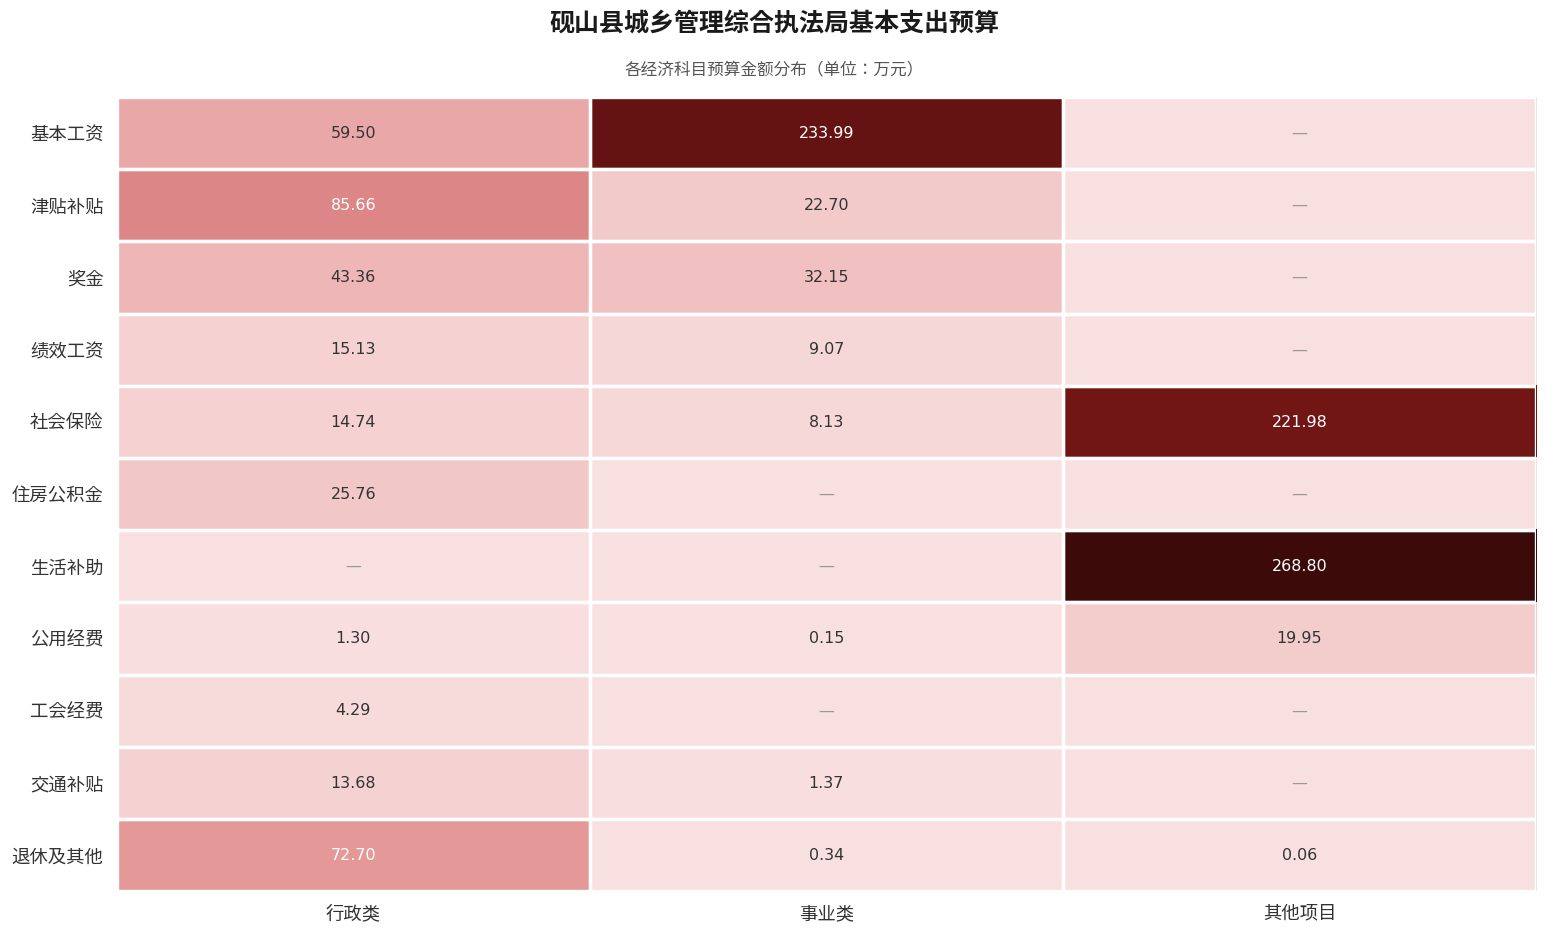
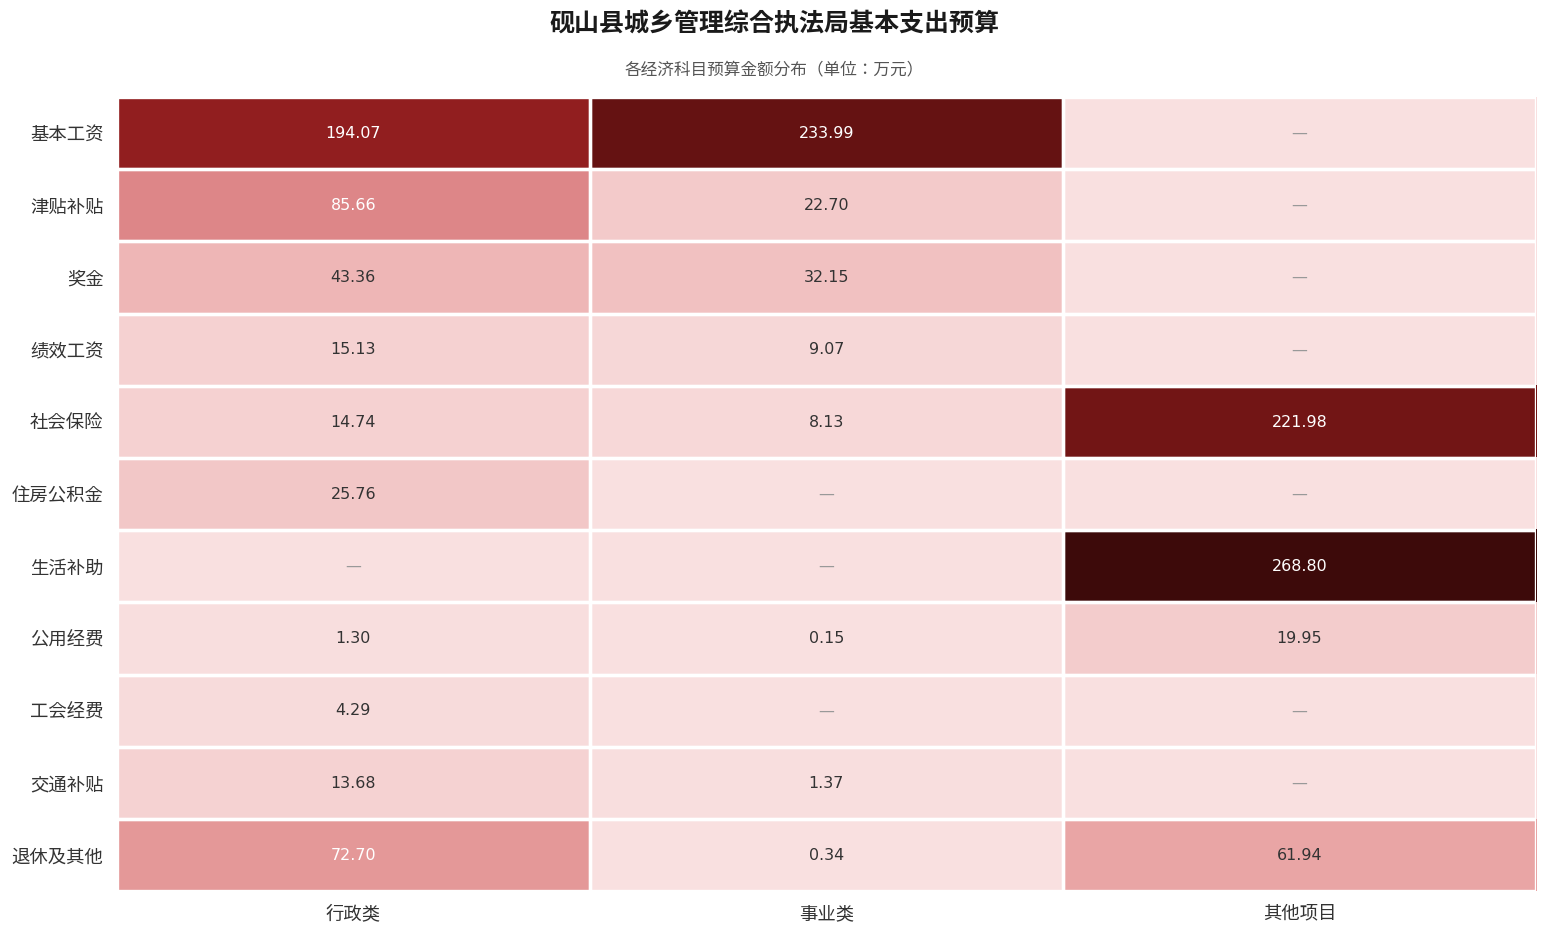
  {
    "基本工资": {
-     "行政类": 59.50,
+     "行政类": 194.07,
      "事业类": 233.99
    },
    "津贴补贴": {
      "行政类": 85.66,
      "事业类": 22.70
    },
    "奖金": {
      "行政类": 43.36,
      "事业类": 32.15
    },
    "绩效工资": {
      "行政类": 15.13,
      "事业类": 9.07
    },
    "社会保险": {
      "行政类": 14.74,
      "事业类": 8.13,
      "其他项目": 221.98
    },
    "住房公积金": {
      "行政类": 25.76
    },
    "生活补助": {
      "其他项目": 268.80
    },
    "公用经费": {
      "行政类": 1.30,
      "事业类": 0.15,
      "其他项目": 19.95
    },
    "工会经费": {
      "行政类": 4.29
    },
    "交通补贴": {
      "行政类": 13.68,
      "事业类": 1.37
    },
    "退休及其他": {
      "行政类": 72.70,
      "事业类": 0.34,
-     "其他项目": 0.06
+     "其他项目": 61.94
    }
  }
